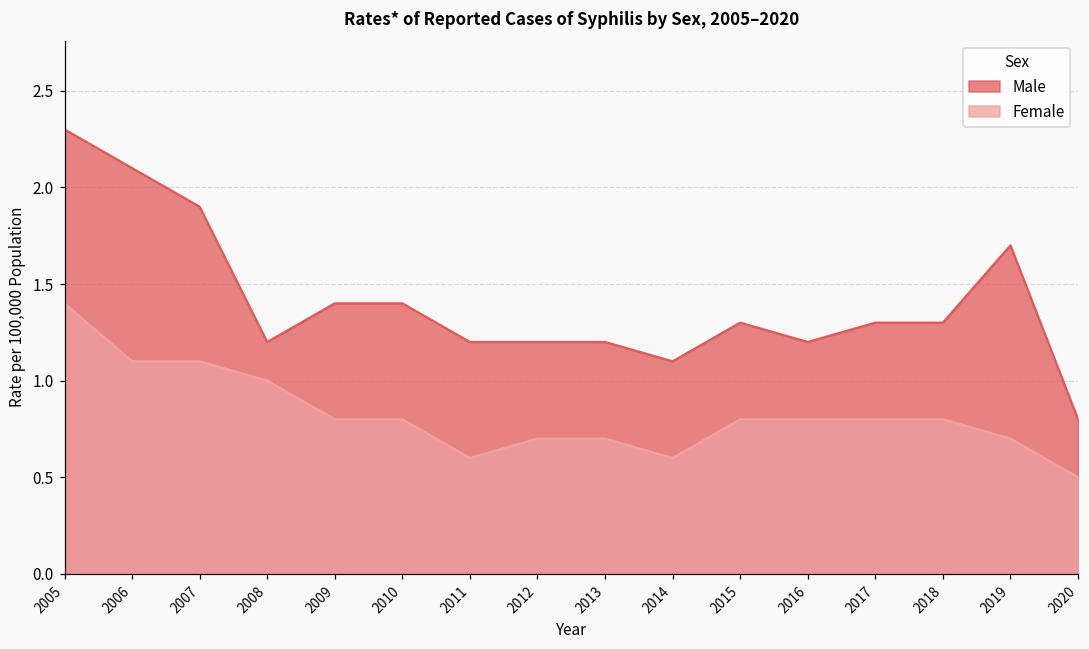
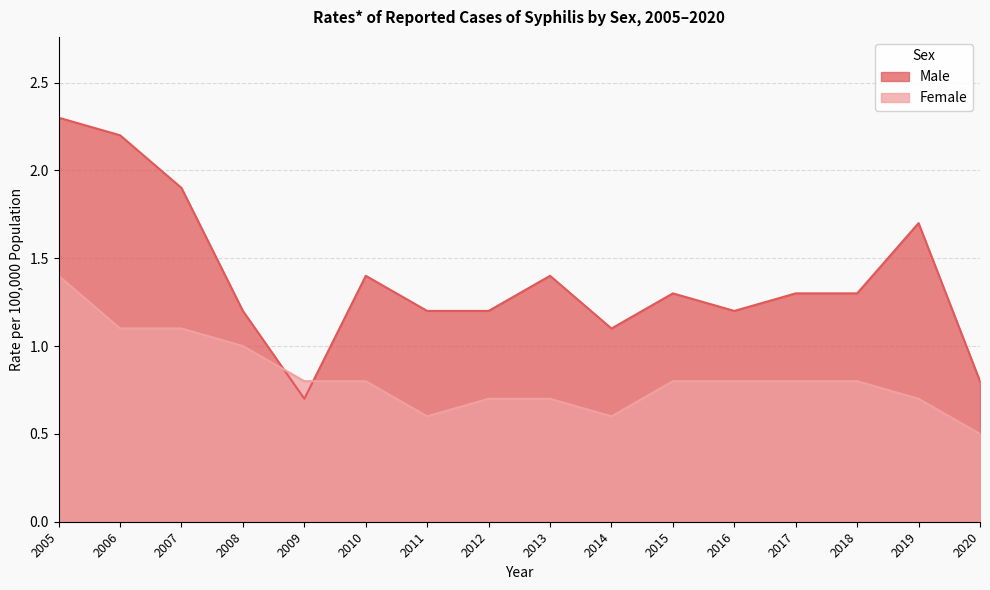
  {
    "Male": {
      "2005": 2.3,
-     "2006": 2.1,
+     "2006": 2.2,
      "2007": 1.9,
      "2008": 1.2,
-     "2009": 1.4,
+     "2009": 0.7,
      "2010": 1.4,
      "2011": 1.2,
      "2012": 1.2,
-     "2013": 1.2,
+     "2013": 1.4,
      "2014": 1.1,
      "2015": 1.3,
      "2016": 1.2,
      "2017": 1.3,
      "2018": 1.3,
      "2019": 1.7,
      "2020": 0.8
    },
    "Female": {
      "2005": 1.4,
      "2006": 1.1,
      "2007": 1.1,
      "2008": 1.0,
      "2009": 0.8,
      "2010": 0.8,
      "2011": 0.6,
      "2012": 0.7,
      "2013": 0.7,
      "2014": 0.6,
      "2015": 0.8,
      "2016": 0.8,
      "2017": 0.8,
      "2018": 0.8,
      "2019": 0.7,
      "2020": 0.5
    }
  }
